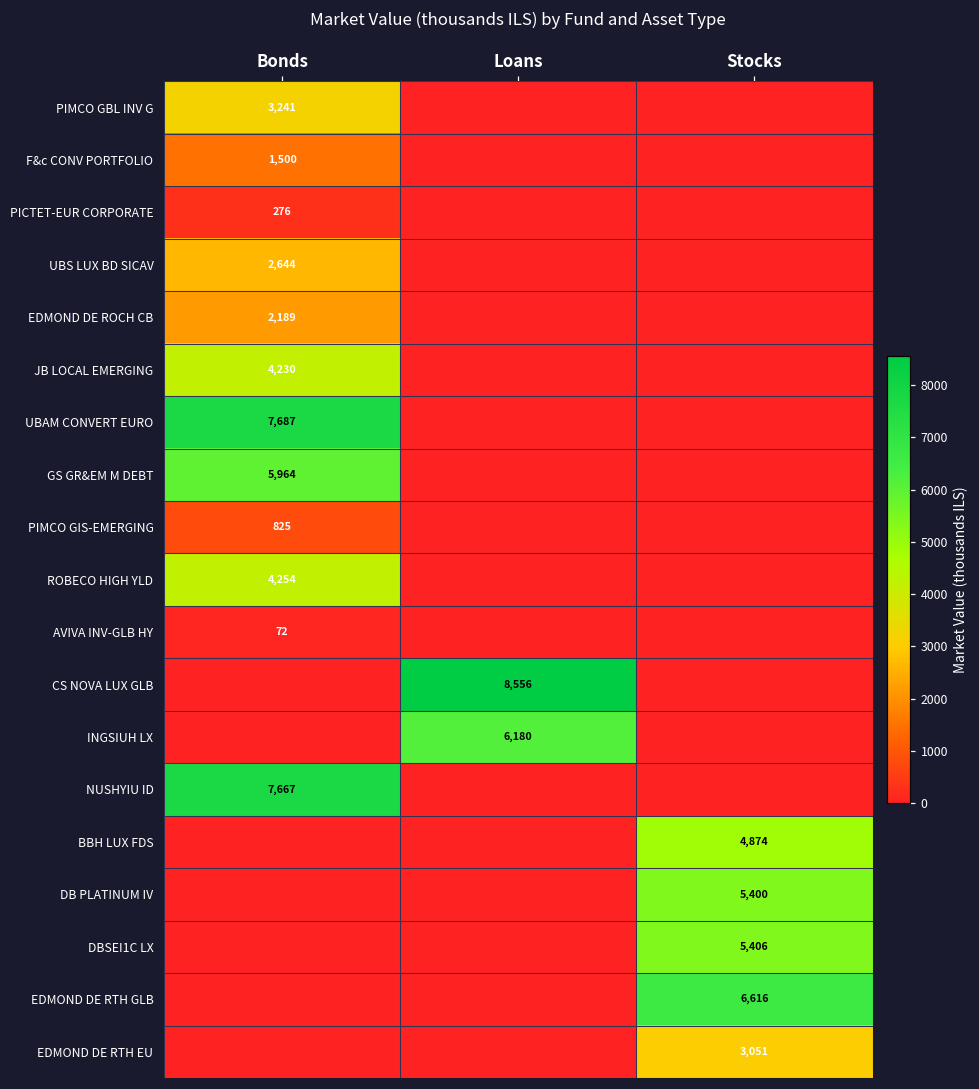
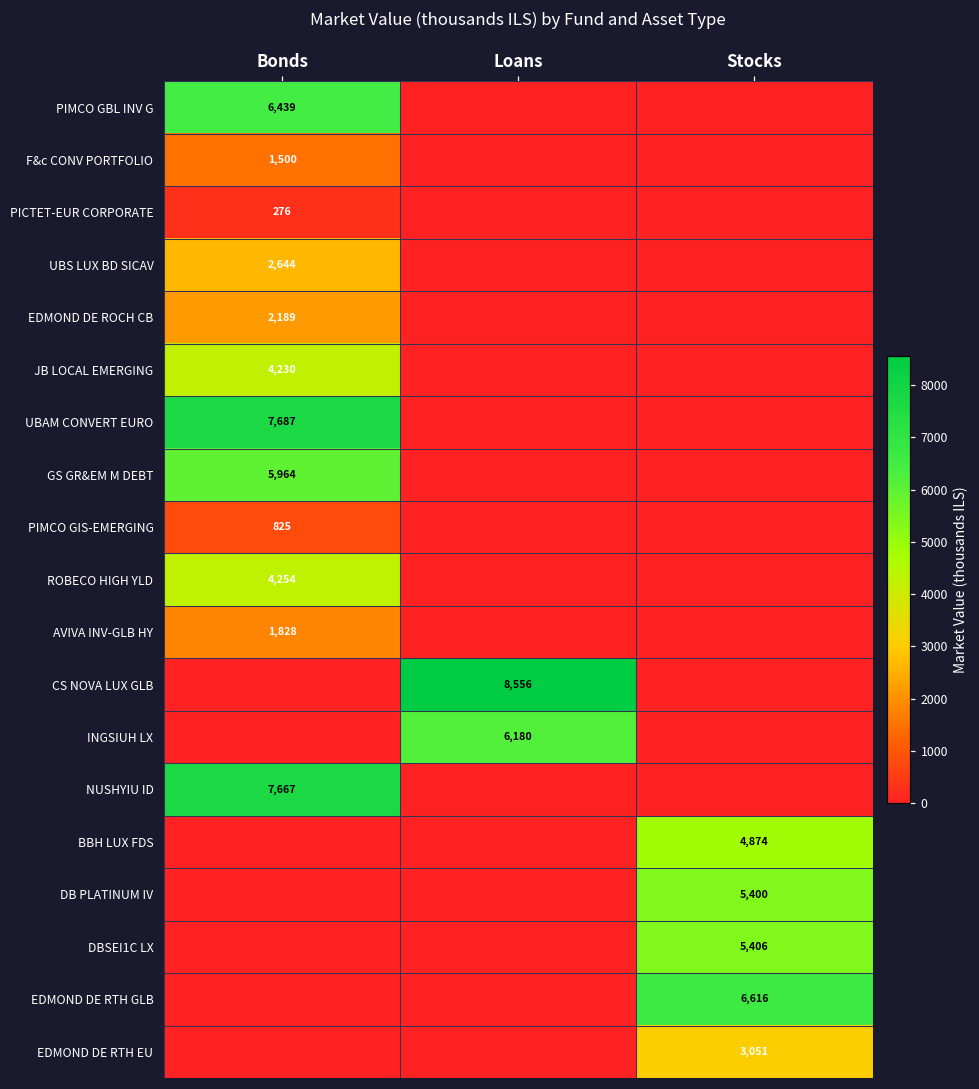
  {
    "PIMCO GBL INV G": {
-     "Bonds": "3,241"
+     "Bonds": "6,439"
    },
    "F&c CONV PORTFOLIO": {
      "Bonds": "1,500"
    },
    "PICTET-EUR CORPORATE": {
      "Bonds": "276"
    },
    "UBS LUX BD SICAV": {
      "Bonds": "2,644"
    },
    "EDMOND DE ROCH CB": {
      "Bonds": "2,189"
    },
    "JB LOCAL EMERGING": {
      "Bonds": "4,230"
    },
    "UBAM CONVERT EURO": {
      "Bonds": "7,687"
    },
    "GS GR&EM M DEBT": {
      "Bonds": "5,964"
    },
    "PIMCO GIS-EMERGING": {
      "Bonds": "825"
    },
    "ROBECO HIGH YLD": {
      "Bonds": "4,254"
    },
    "AVIVA INV-GLB HY": {
-     "Bonds": "72"
+     "Bonds": "1,828"
    },
    "CS NOVA LUX GLB": {
      "Loans": "8,556"
    },
    "INGSIUH LX": {
      "Loans": "6,180"
    },
    "NUSHYIU ID": {
      "Bonds": "7,667"
    },
    "BBH LUX FDS": {
      "Stocks": "4,874"
    },
    "DB PLATINUM IV": {
      "Stocks": "5,400"
    },
    "DBSEI1C LX": {
      "Stocks": "5,406"
    },
    "EDMOND DE RTH GLB": {
      "Stocks": "6,616"
    },
    "EDMOND DE RTH EU": {
      "Stocks": "3,051"
    }
  }
